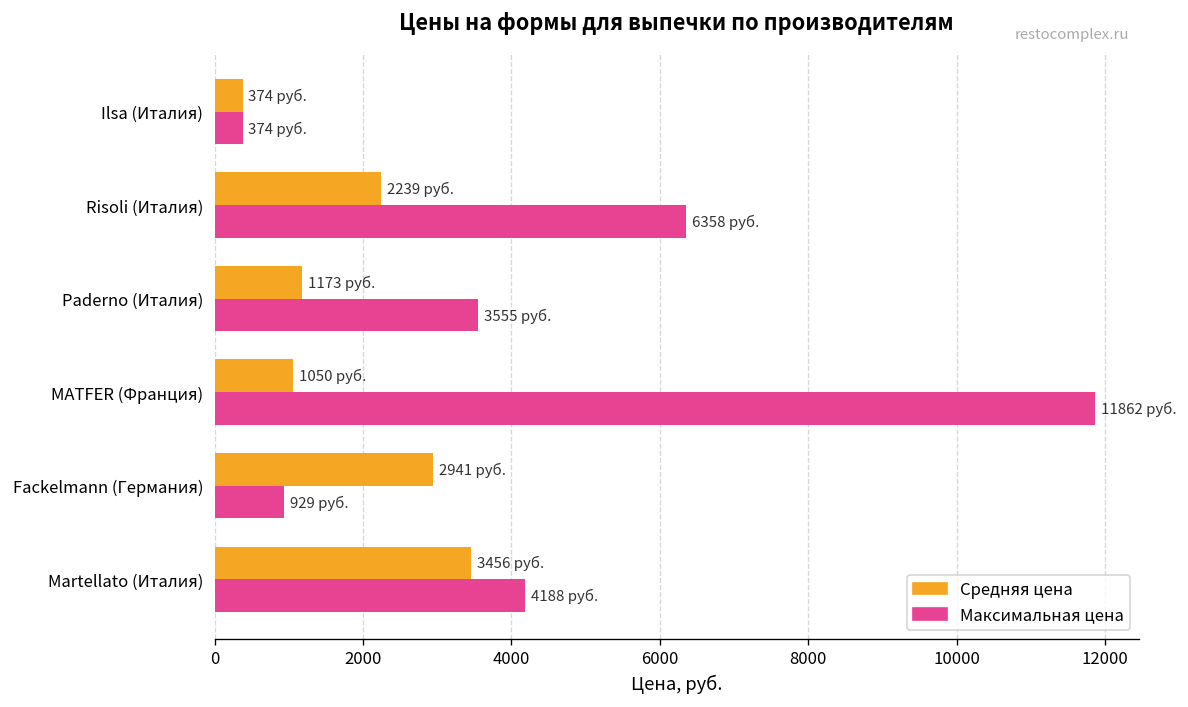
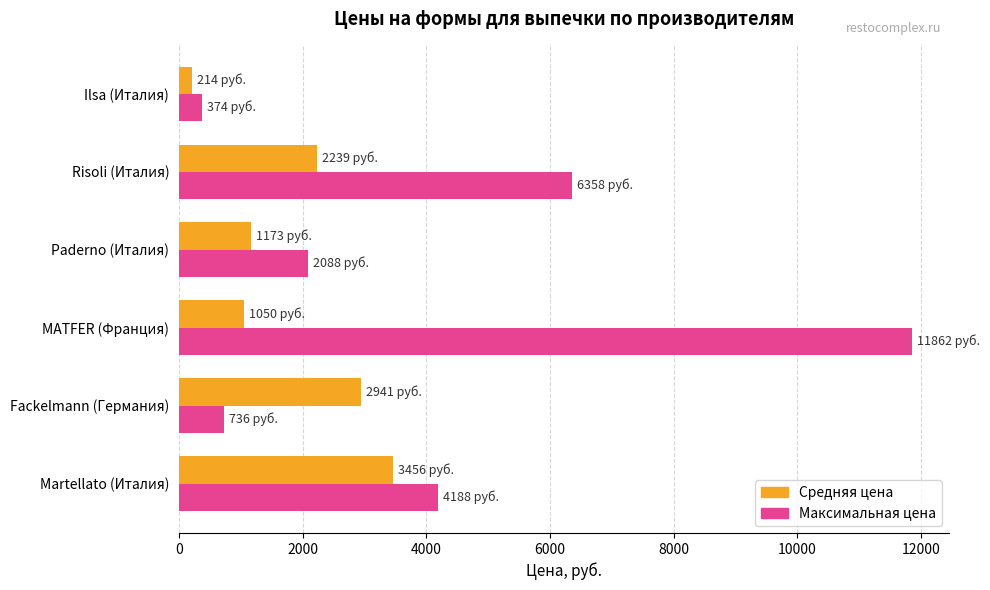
  {
    "Средняя цена": {
-     "Ilsa (Италия)": 374,
+     "Ilsa (Италия)": 214,
      "Risoli (Италия)": 2239,
      "Paderno (Италия)": 1173,
      "MATFER (Франция)": 1050,
      "Fackelmann (Германия)": 2941,
      "Martellato (Италия)": 3456
    },
    "Максимальная цена": {
      "Ilsa (Италия)": 374,
      "Risoli (Италия)": 6358,
-     "Paderno (Италия)": 3555,
+     "Paderno (Италия)": 2088,
      "MATFER (Франция)": 11862,
-     "Fackelmann (Германия)": 929,
+     "Fackelmann (Германия)": 736,
      "Martellato (Италия)": 4188
    }
  }
